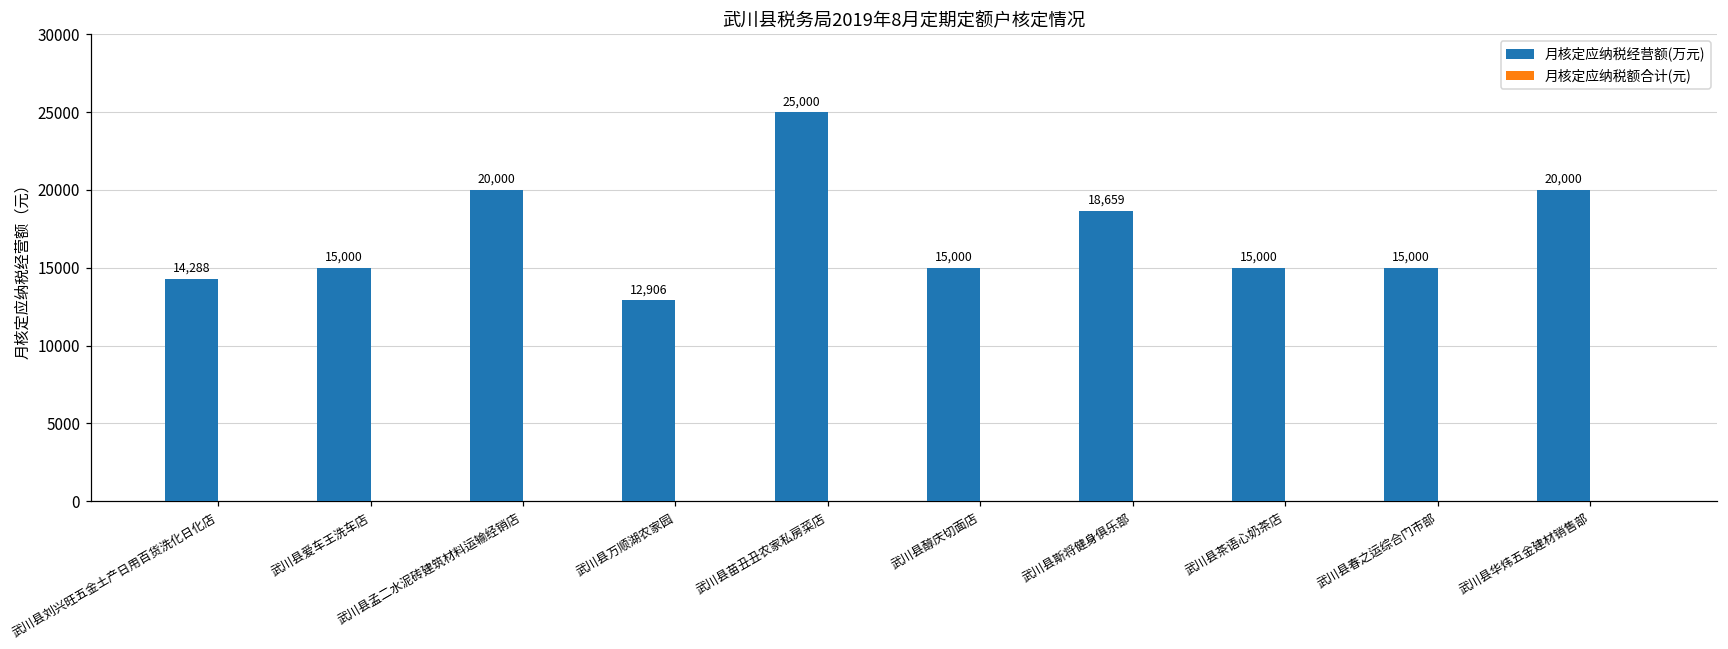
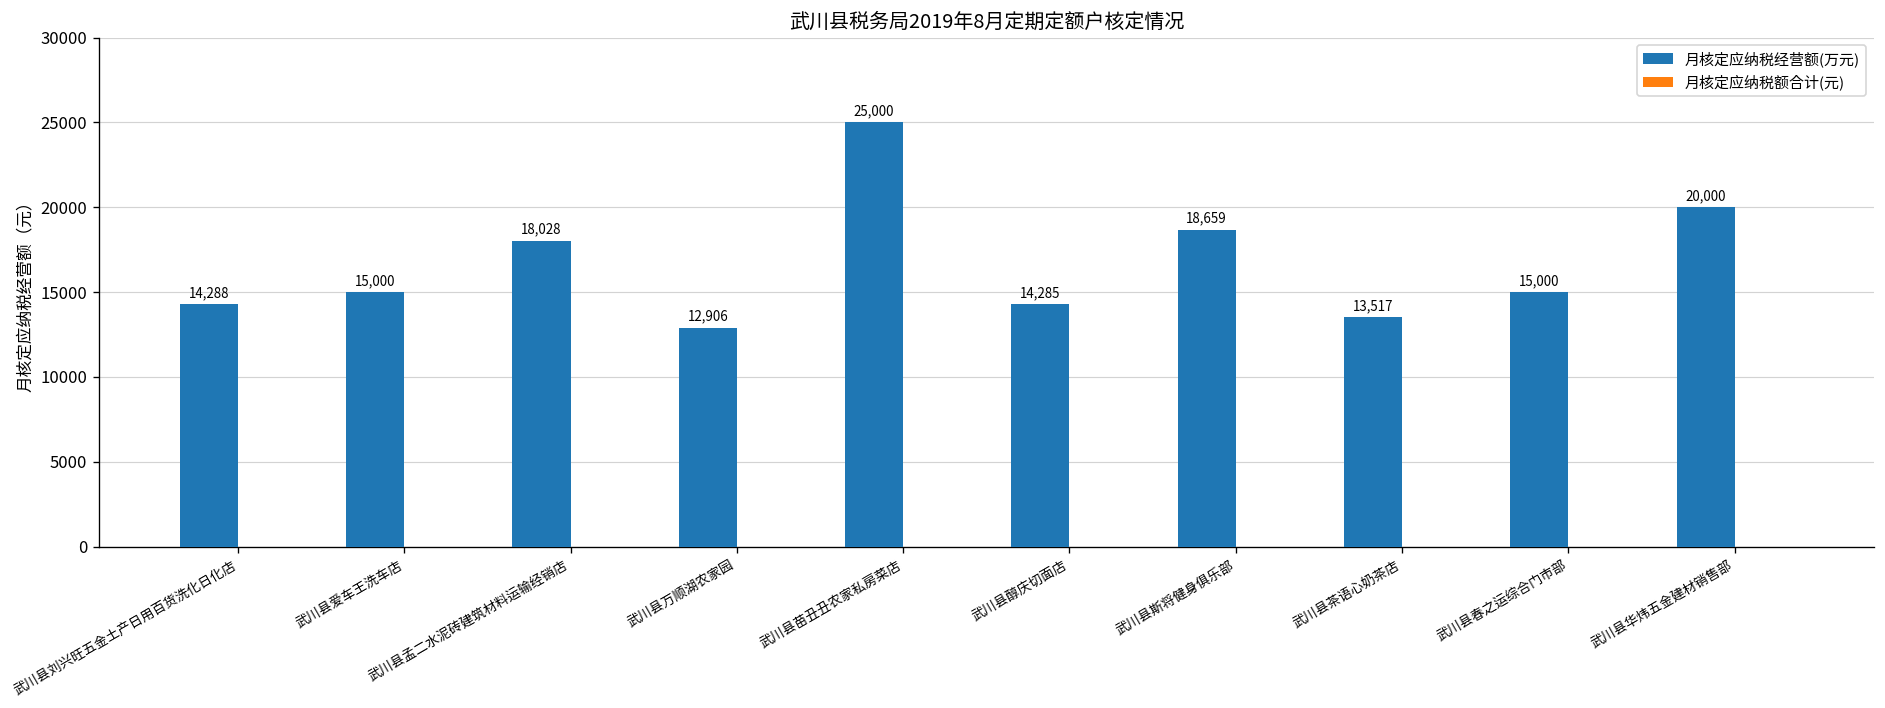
  {
    "月核定应纳税经营额(万元)": {
      "武川县刘兴旺五金土产日用百货洗化日化店": "14,288",
      "武川县爱车王洗车店": "15,000",
-     "武川县孟二水泥砖建筑材料运输经销店": "20,000",
+     "武川县孟二水泥砖建筑材料运输经销店": "18,028",
      "武川县万顺湖农家园": "12,906",
      "武川县苗丑丑农家私房菜店": "25,000",
-     "武川县醇庆切面店": "15,000",
+     "武川县醇庆切面店": "14,285",
      "武川县斯将健身俱乐部": "18,659",
-     "武川县茶语心奶茶店": "15,000",
+     "武川县茶语心奶茶店": "13,517",
      "武川县春之运综合门市部": "15,000",
      "武川县华炜五金建材销售部": "20,000"
    },
    "月核定应纳税额合计(元)": {
      "武川县刘兴旺五金土产日用百货洗化日化店": "0",
      "武川县爱车王洗车店": "0",
      "武川县孟二水泥砖建筑材料运输经销店": "0",
      "武川县万顺湖农家园": "0",
      "武川县苗丑丑农家私房菜店": "0",
      "武川县醇庆切面店": "0",
      "武川县斯将健身俱乐部": "0",
      "武川县茶语心奶茶店": "0",
      "武川县春之运综合门市部": "0",
      "武川县华炜五金建材销售部": "0"
    }
  }
